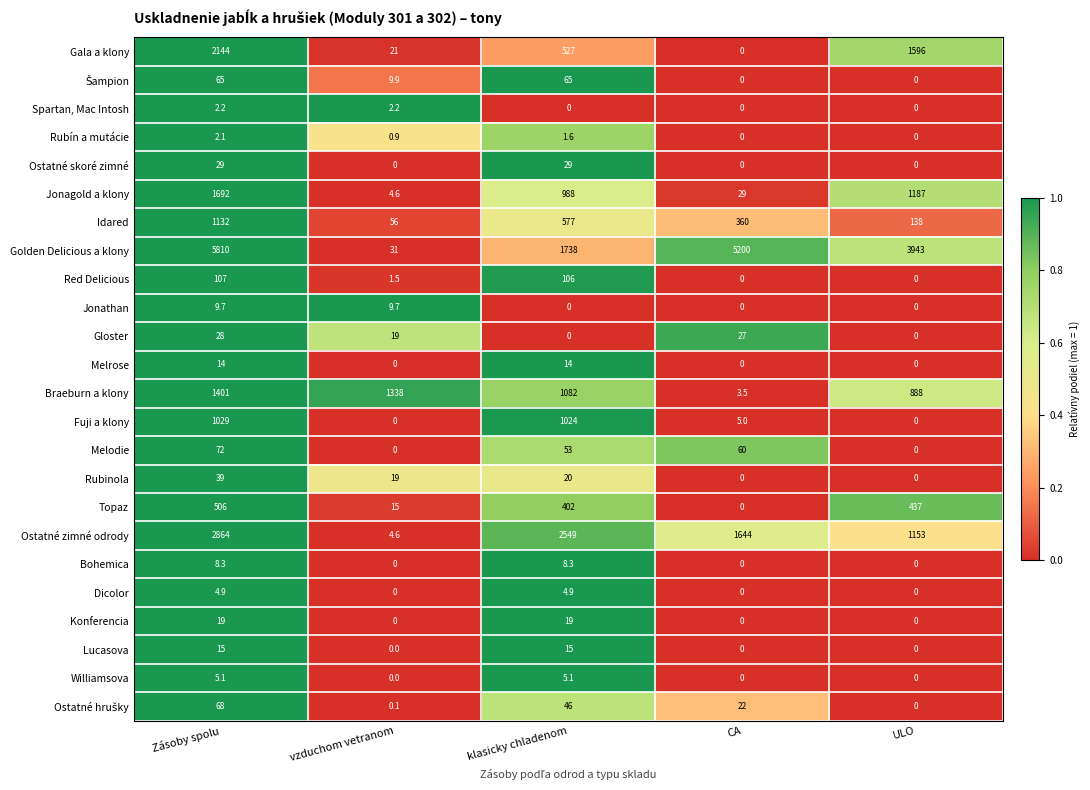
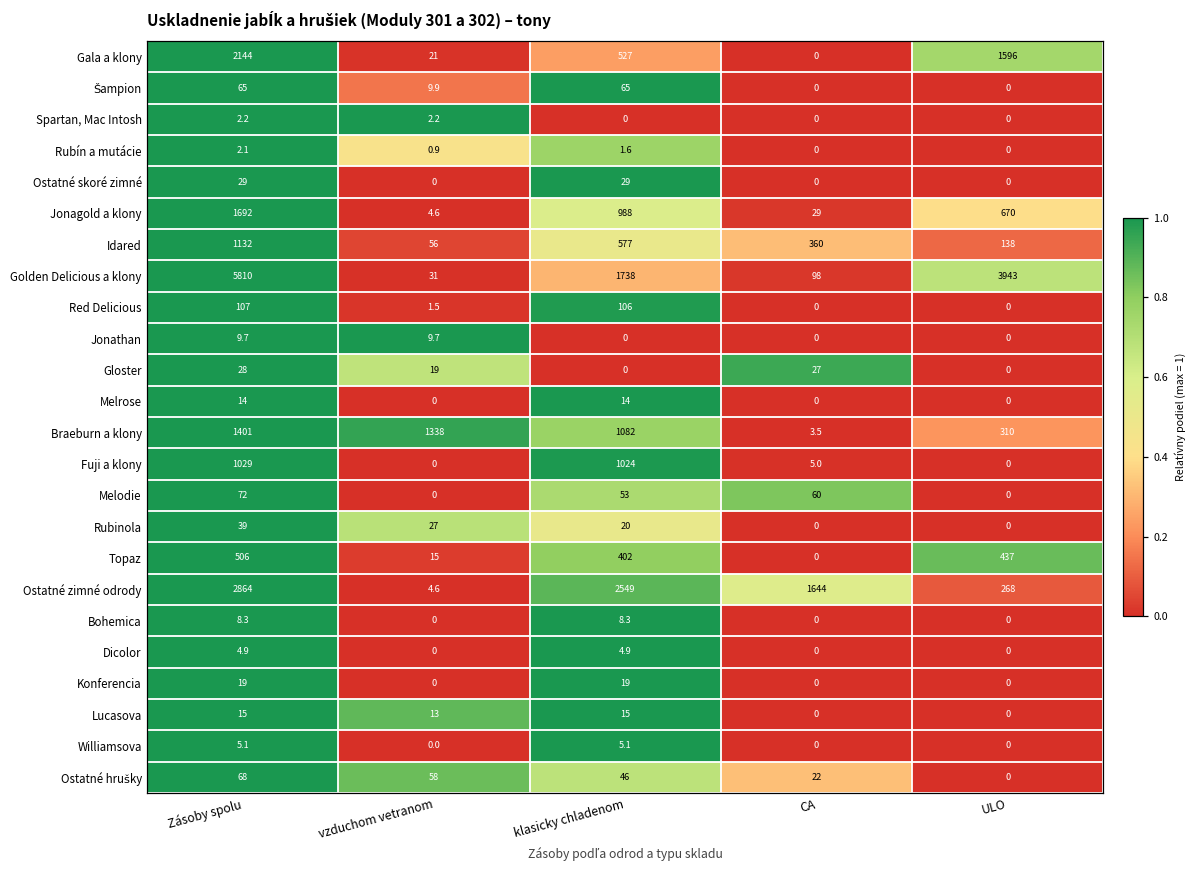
  {
    "Gala a klony": {
      "Zásoby spolu": 2144,
      "vzduchom vetranom": 21,
      "klasicky chladenom": 527,
      "CA": 0,
      "ULO": 1596
    },
    "Šampion": {
      "Zásoby spolu": 65,
      "vzduchom vetranom": 9.9,
      "klasicky chladenom": 65,
      "CA": 0,
      "ULO": 0
    },
    "Spartan, Mac Intosh": {
      "Zásoby spolu": 2.2,
      "vzduchom vetranom": 2.2,
      "klasicky chladenom": 0,
      "CA": 0,
      "ULO": 0
    },
    "Rubín a mutácie": {
      "Zásoby spolu": 2.1,
      "vzduchom vetranom": 0.9,
      "klasicky chladenom": 1.6,
      "CA": 0,
      "ULO": 0
    },
    "Ostatné skoré zimné": {
      "Zásoby spolu": 29,
      "vzduchom vetranom": 0,
      "klasicky chladenom": 29,
      "CA": 0,
      "ULO": 0
    },
    "Jonagold a klony": {
      "Zásoby spolu": 1692,
      "vzduchom vetranom": 4.6,
      "klasicky chladenom": 988,
      "CA": 29,
-     "ULO": 1187
+     "ULO": 670
    },
    "Idared": {
      "Zásoby spolu": 1132,
      "vzduchom vetranom": 56,
      "klasicky chladenom": 577,
      "CA": 360,
      "ULO": 138
    },
    "Golden Delicious a klony": {
      "Zásoby spolu": 5810,
      "vzduchom vetranom": 31,
      "klasicky chladenom": 1738,
-     "CA": 5200,
+     "CA": 98,
      "ULO": 3943
    },
    "Red Delicious": {
      "Zásoby spolu": 107,
      "vzduchom vetranom": 1.5,
      "klasicky chladenom": 106,
      "CA": 0,
      "ULO": 0
    },
    "Jonathan": {
      "Zásoby spolu": 9.7,
      "vzduchom vetranom": 9.7,
      "klasicky chladenom": 0,
      "CA": 0,
      "ULO": 0
    },
    "Gloster": {
      "Zásoby spolu": 28,
      "vzduchom vetranom": 19,
      "klasicky chladenom": 0,
      "CA": 27,
      "ULO": 0
    },
    "Melrose": {
      "Zásoby spolu": 14,
      "vzduchom vetranom": 0,
      "klasicky chladenom": 14,
      "CA": 0,
      "ULO": 0
    },
    "Braeburn a klony": {
      "Zásoby spolu": 1401,
      "vzduchom vetranom": 1338,
      "klasicky chladenom": 1082,
      "CA": 3.5,
-     "ULO": 888
+     "ULO": 310
    },
    "Fuji a klony": {
      "Zásoby spolu": 1029,
      "vzduchom vetranom": 0,
      "klasicky chladenom": 1024,
      "CA": 5.0,
      "ULO": 0
    },
    "Melodie": {
      "Zásoby spolu": 72,
      "vzduchom vetranom": 0,
      "klasicky chladenom": 53,
      "CA": 60,
      "ULO": 0
    },
    "Rubinola": {
      "Zásoby spolu": 39,
-     "vzduchom vetranom": 19,
+     "vzduchom vetranom": 27,
      "klasicky chladenom": 20,
      "CA": 0,
      "ULO": 0
    },
    "Topaz": {
      "Zásoby spolu": 506,
      "vzduchom vetranom": 15,
      "klasicky chladenom": 402,
      "CA": 0,
      "ULO": 437
    },
    "Ostatné zimné odrody": {
      "Zásoby spolu": 2864,
      "vzduchom vetranom": 4.6,
      "klasicky chladenom": 2549,
      "CA": 1644,
-     "ULO": 1153
+     "ULO": 268
    },
    "Bohemica": {
      "Zásoby spolu": 8.3,
      "vzduchom vetranom": 0,
      "klasicky chladenom": 8.3,
      "CA": 0,
      "ULO": 0
    },
    "Dicolor": {
      "Zásoby spolu": 4.9,
      "vzduchom vetranom": 0,
      "klasicky chladenom": 4.9,
      "CA": 0,
      "ULO": 0
    },
    "Konferencia": {
      "Zásoby spolu": 19,
      "vzduchom vetranom": 0,
      "klasicky chladenom": 19,
      "CA": 0,
      "ULO": 0
    },
    "Lucasova": {
      "Zásoby spolu": 15,
-     "vzduchom vetranom": 0.0,
+     "vzduchom vetranom": 13,
      "klasicky chladenom": 15,
      "CA": 0,
      "ULO": 0
    },
    "Williamsova": {
      "Zásoby spolu": 5.1,
      "vzduchom vetranom": 0.0,
      "klasicky chladenom": 5.1,
      "CA": 0,
      "ULO": 0
    },
    "Ostatné hrušky": {
      "Zásoby spolu": 68,
-     "vzduchom vetranom": 0.1,
+     "vzduchom vetranom": 58,
      "klasicky chladenom": 46,
      "CA": 22,
      "ULO": 0
    }
  }
